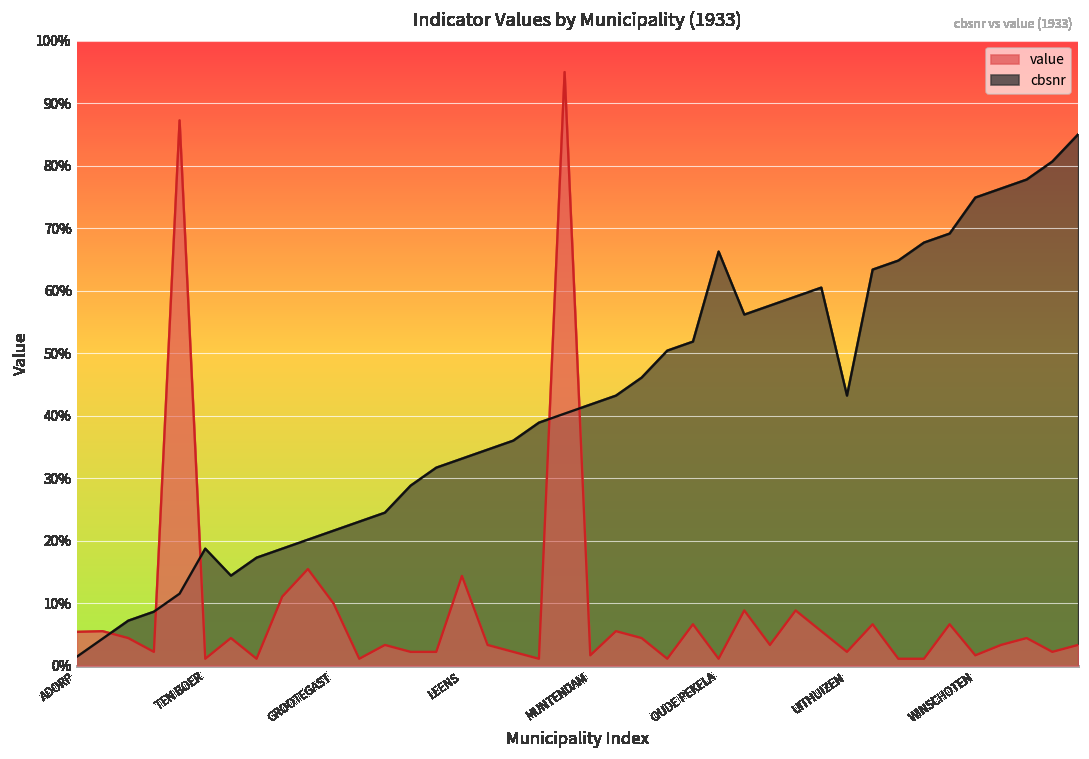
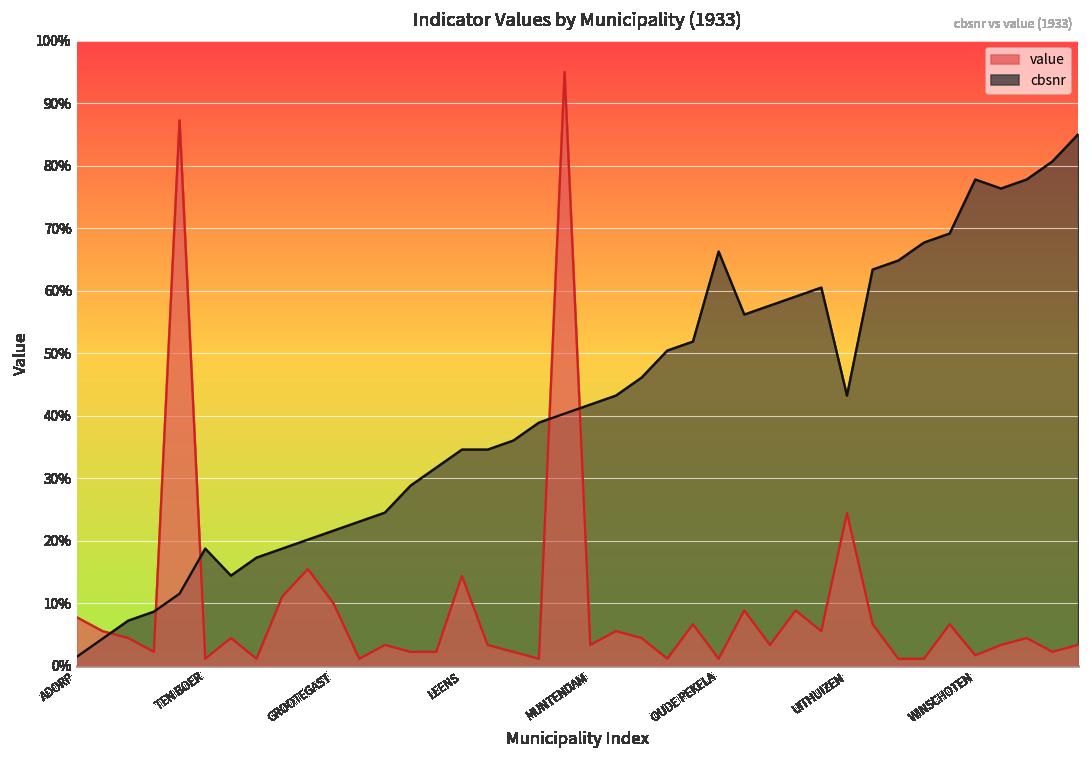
  {
    "value": {
-     "ADORP": "5%",
+     "ADORP": "8%",
      "TEN BOER": "1%",
      "GROOTEGAST": "10%",
      "LEENS": "14%",
-     "MUNTENDAM": "2%",
+     "MUNTENDAM": "3%",
      "OUDE PEKELA": "1%",
-     "UITHUIZEN": "2%",
+     "UITHUIZEN": "24%",
      "WINSCHOTEN": "2%"
    },
    "cbsnr": {
      "ADORP": "1%",
      "TEN BOER": "19%",
      "GROOTEGAST": "22%",
-     "LEENS": "33%",
+     "LEENS": "35%",
      "MUNTENDAM": "42%",
      "OUDE PEKELA": "66%",
      "UITHUIZEN": "43%",
-     "WINSCHOTEN": "75%"
+     "WINSCHOTEN": "78%"
    }
  }
